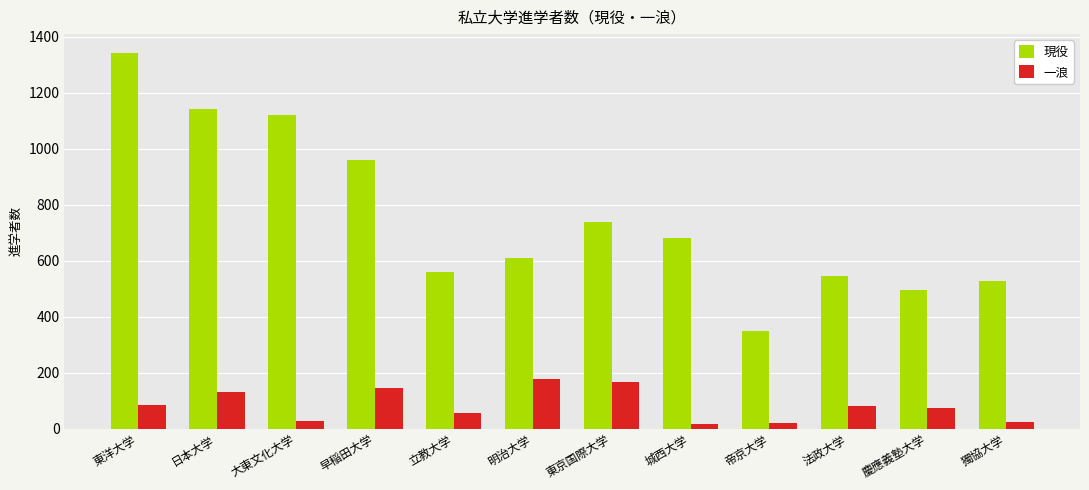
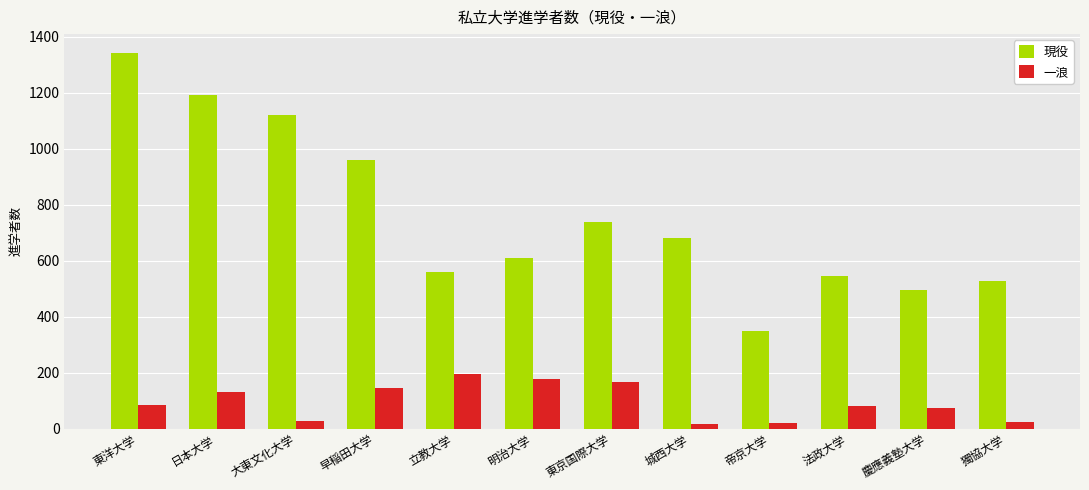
  {
    "現役": {
      "東洋大学": 1340,
-     "日本大学": 1140,
+     "日本大学": 1190,
      "大東文化大学": 1120,
      "早稲田大学": 960,
      "立教大学": 560,
      "明治大学": 610,
      "東京国際大学": 740,
      "城西大学": 680,
      "帝京大学": 350,
      "法政大学": 550,
      "慶應義塾大学": 500,
      "獨協大学": 530
    },
    "一浪": {
      "東洋大学": 90,
      "日本大学": 130,
      "大東文化大学": 30,
      "早稲田大学": 150,
-     "立教大学": 60,
+     "立教大学": 190,
      "明治大学": 180,
      "東京国際大学": 170,
      "城西大学": 20,
      "帝京大学": 20,
      "法政大学": 80,
      "慶應義塾大学": 70,
      "獨協大学": 20
    }
  }
